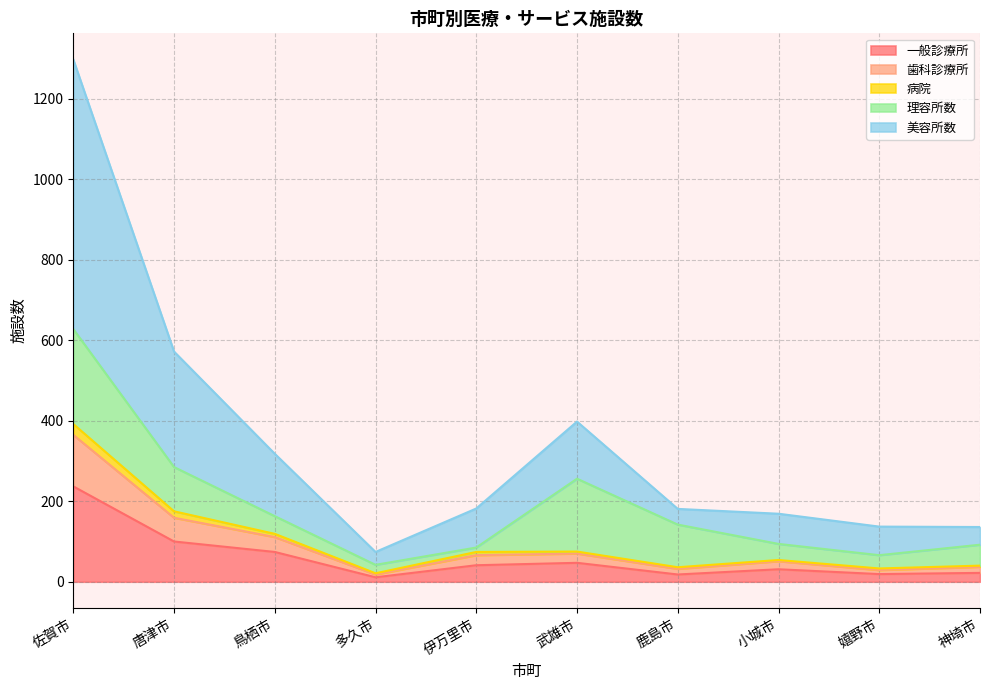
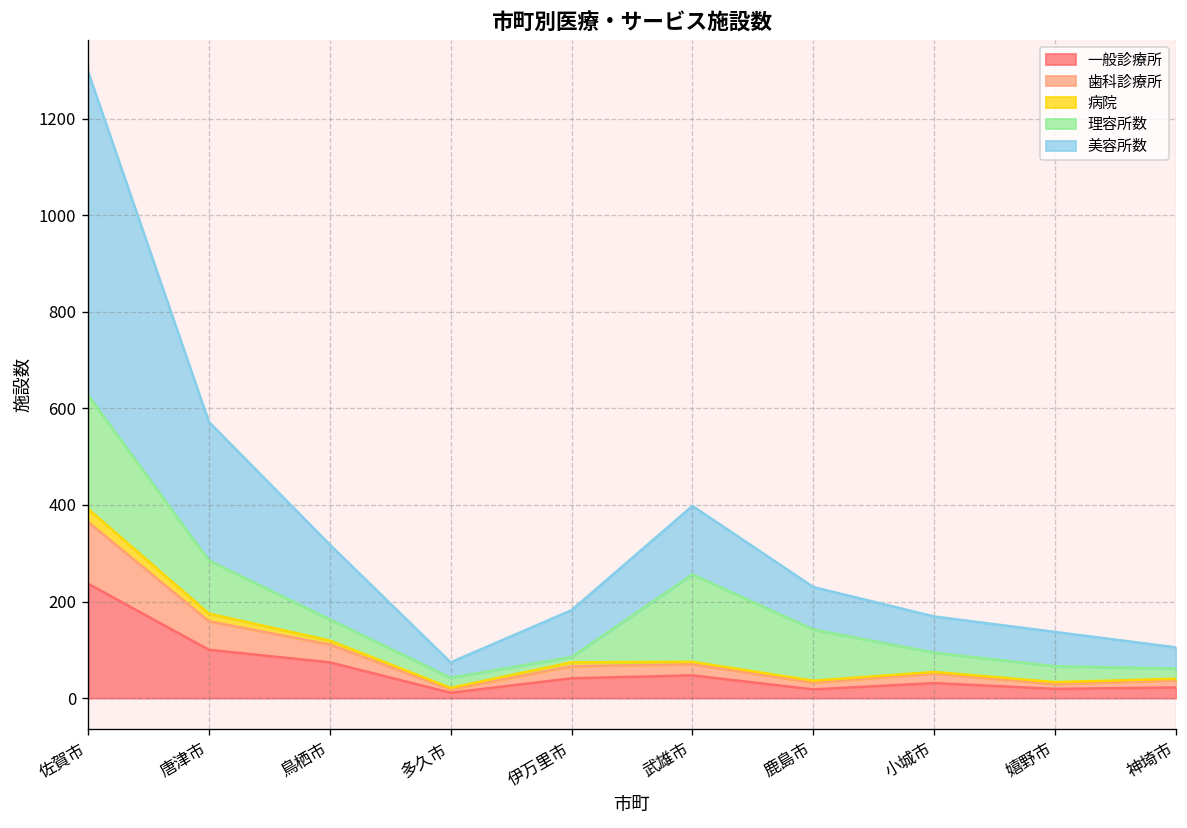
  {
    "病院": {
      "佐賀市": 30,
      "唐津市": 20,
      "鳥栖市": 10,
      "伊万里市": 10
    },
    "理容所数": {
      "佐賀市": 240,
      "唐津市": 110,
      "鳥栖市": 40,
      "多久市": 20,
      "伊万里市": 10,
      "武雄市": 180,
      "鹿島市": 110,
      "小城市": 40,
      "嬉野市": 30,
-     "神埼市": 50
+     "神埼市": 20
    },
    "美容所数": {
      "佐賀市": 670,
      "唐津市": 290,
      "鳥栖市": 160,
      "多久市": 30,
      "伊万里市": 100,
      "武雄市": 140,
-     "鹿島市": 40,
+     "鹿島市": 90,
      "小城市": 80,
      "嬉野市": 70,
      "神埼市": 40
    }
  }
